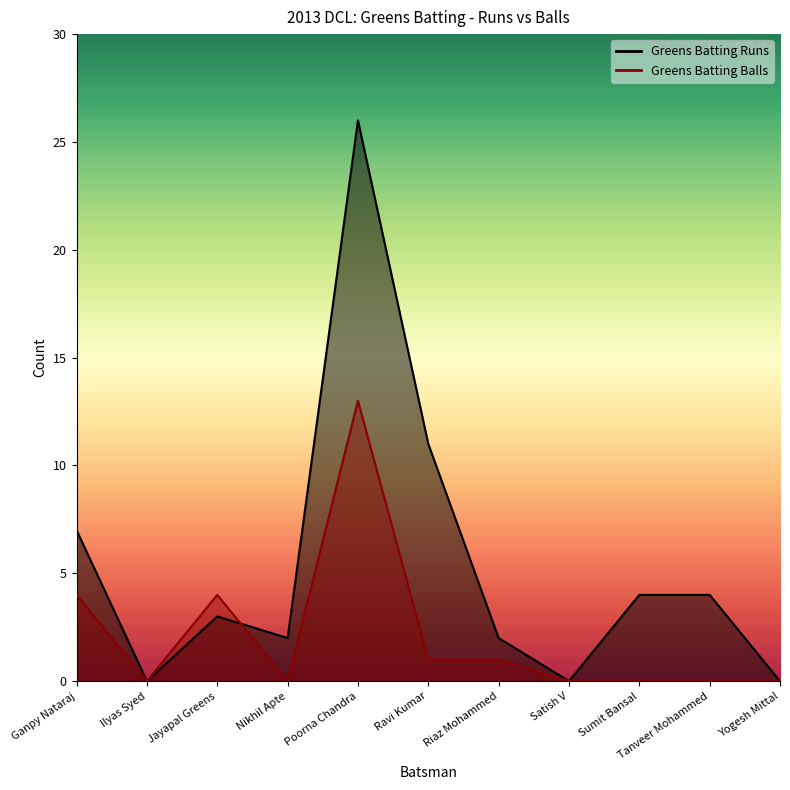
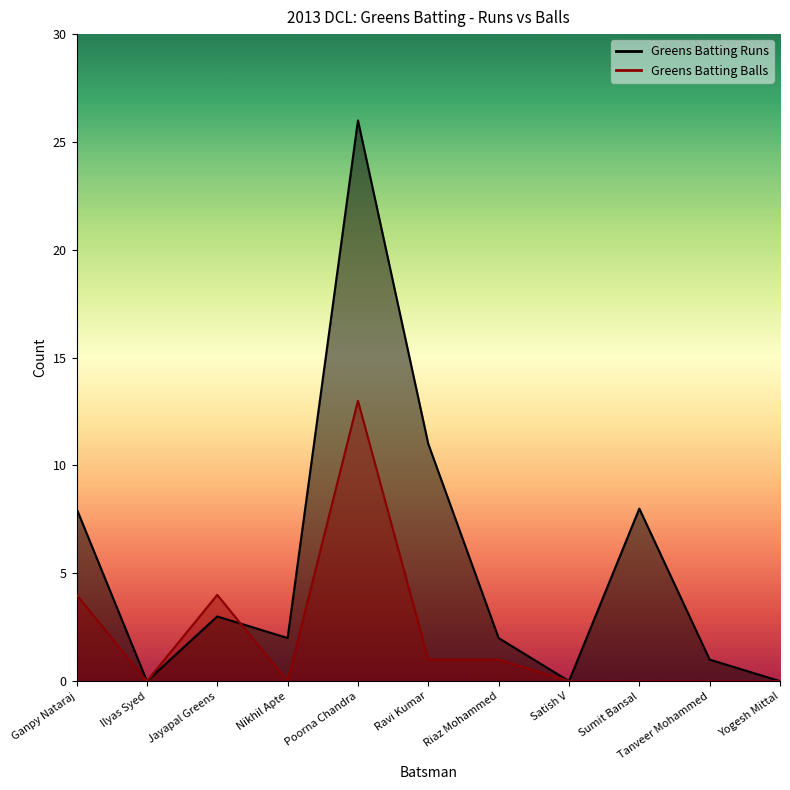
  {
    "Greens Batting Runs": {
-     "Ganpy Nataraj": 7,
+     "Ganpy Nataraj": 8,
      "Jayapal Greens": 3,
      "Nikhil Apte": 2,
      "Poorna Chandra": 26,
      "Ravi Kumar": 11,
      "Riaz Mohammed": 2,
-     "Sumit Bansal": 4,
-     "Tanveer Mohammed": 4
+     "Sumit Bansal": 8,
+     "Tanveer Mohammed": 1
    },
    "Greens Batting Balls": {
      "Ganpy Nataraj": 4,
      "Jayapal Greens": 4,
      "Nikhil Apte": 0,
      "Poorna Chandra": 13,
      "Ravi Kumar": 1,
      "Riaz Mohammed": 1,
      "Sumit Bansal": 0,
      "Tanveer Mohammed": 0
    }
  }
